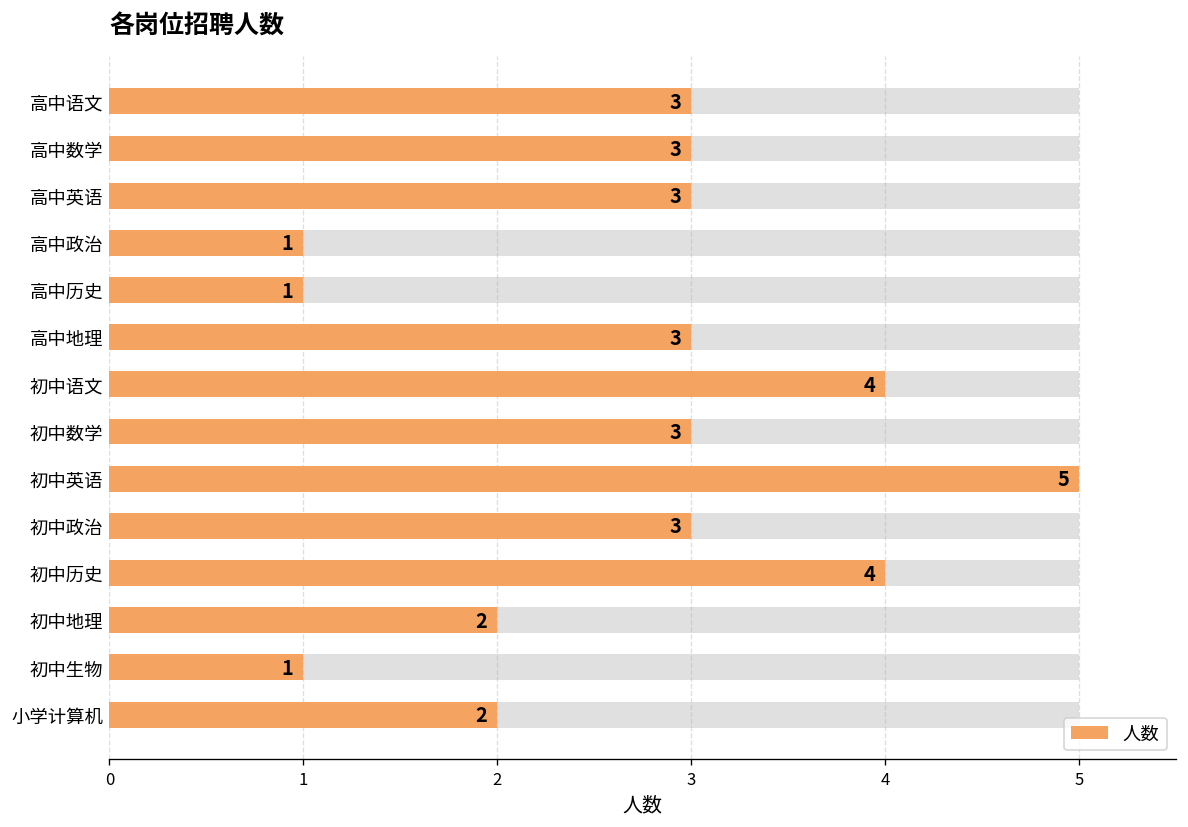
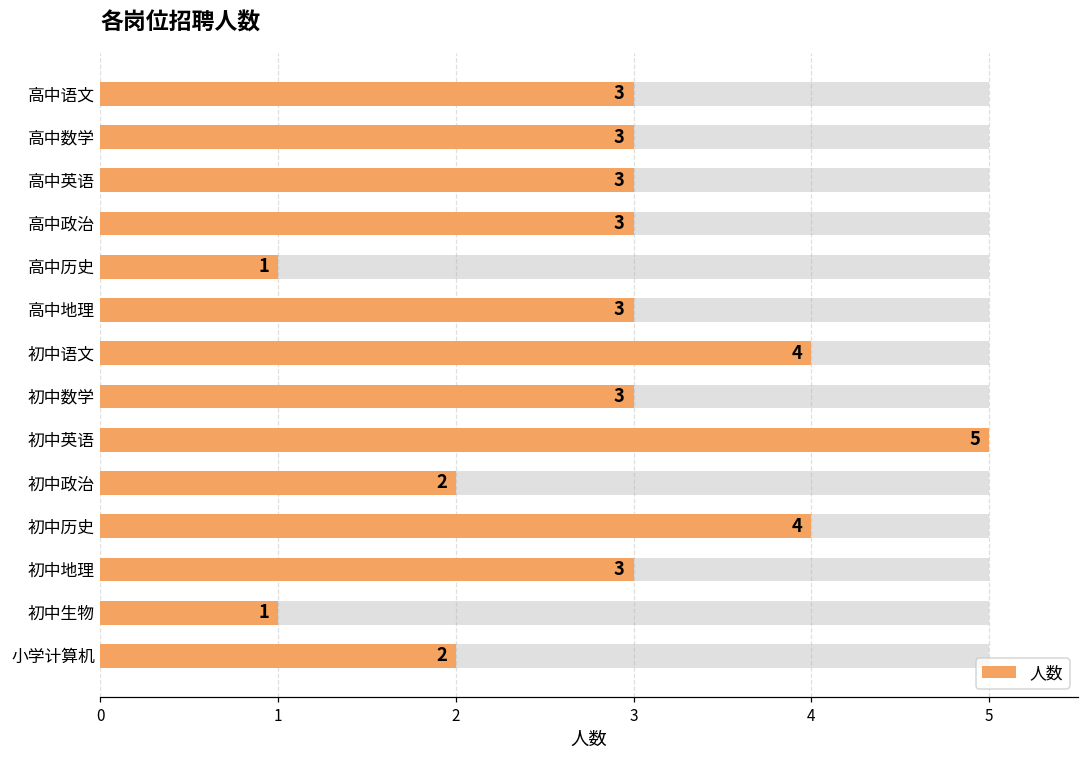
  {
    "人数": {
-     "高中政治": 1,
+     "高中政治": 3,
      "初中英语": 5,
-     "初中政治": 3,
-     "初中地理": 2
+     "初中政治": 2,
+     "初中地理": 3
    }
  }
